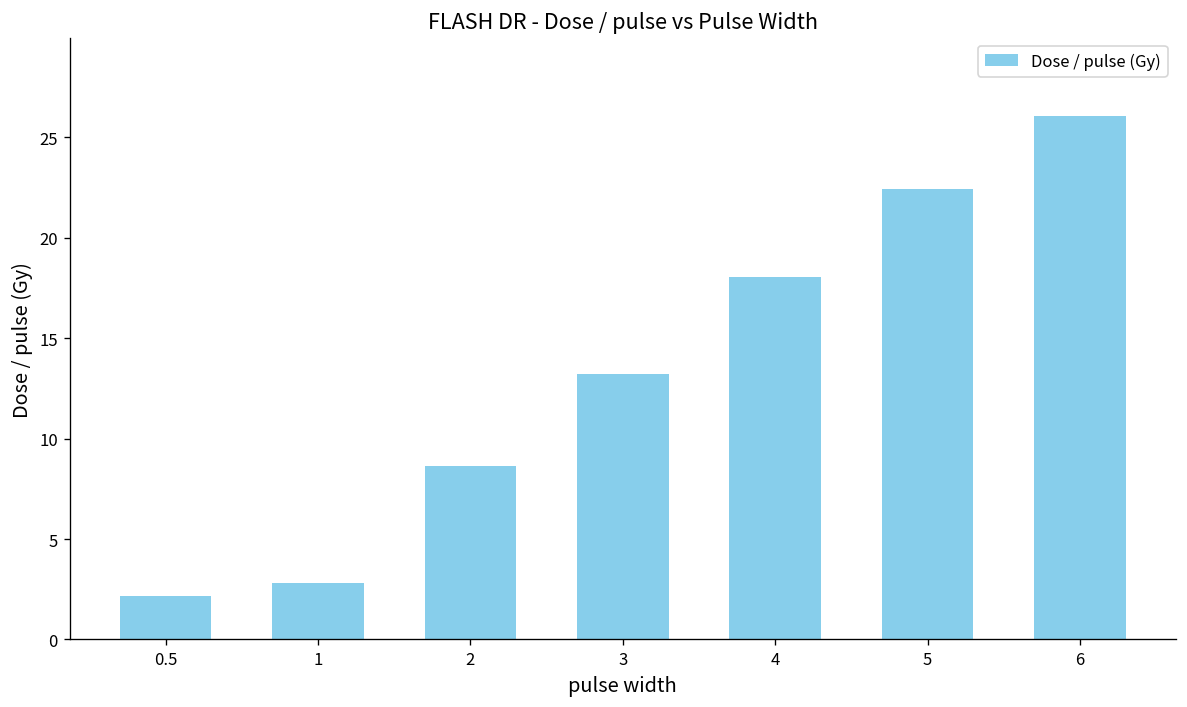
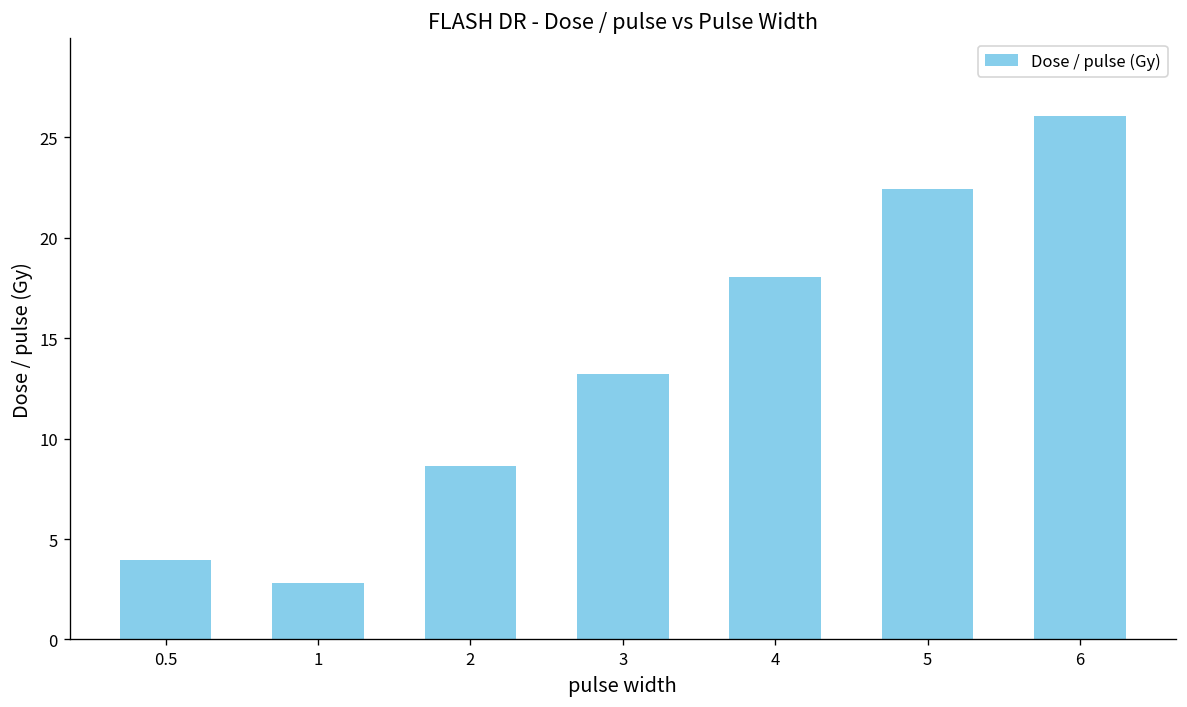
  {
-   "0.5": 2.2,
+   "0.5": 4.0,
    "1": 2.8,
    "2": 8.7,
    "3": 13.2,
    "4": 18.0,
    "5": 22.4,
    "6": 26.0
  }
